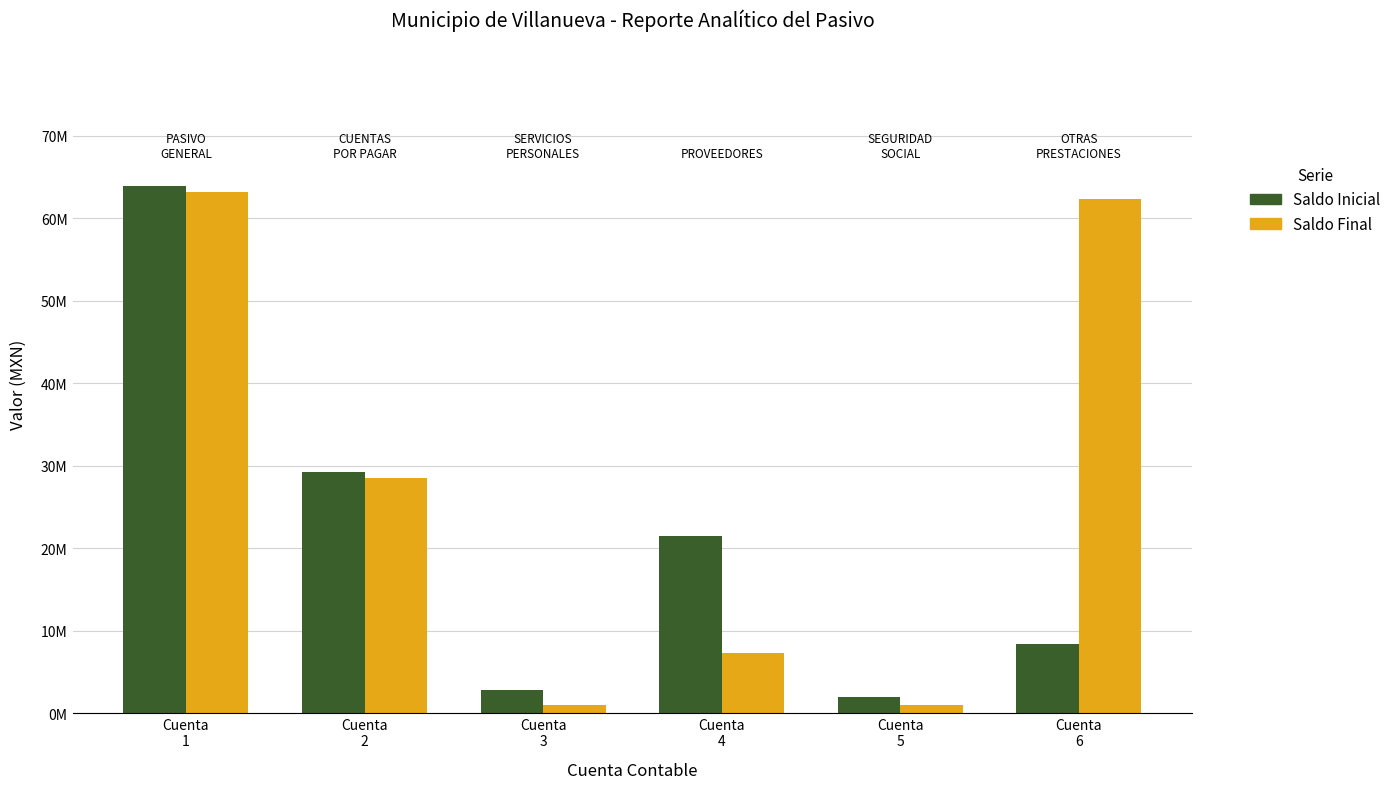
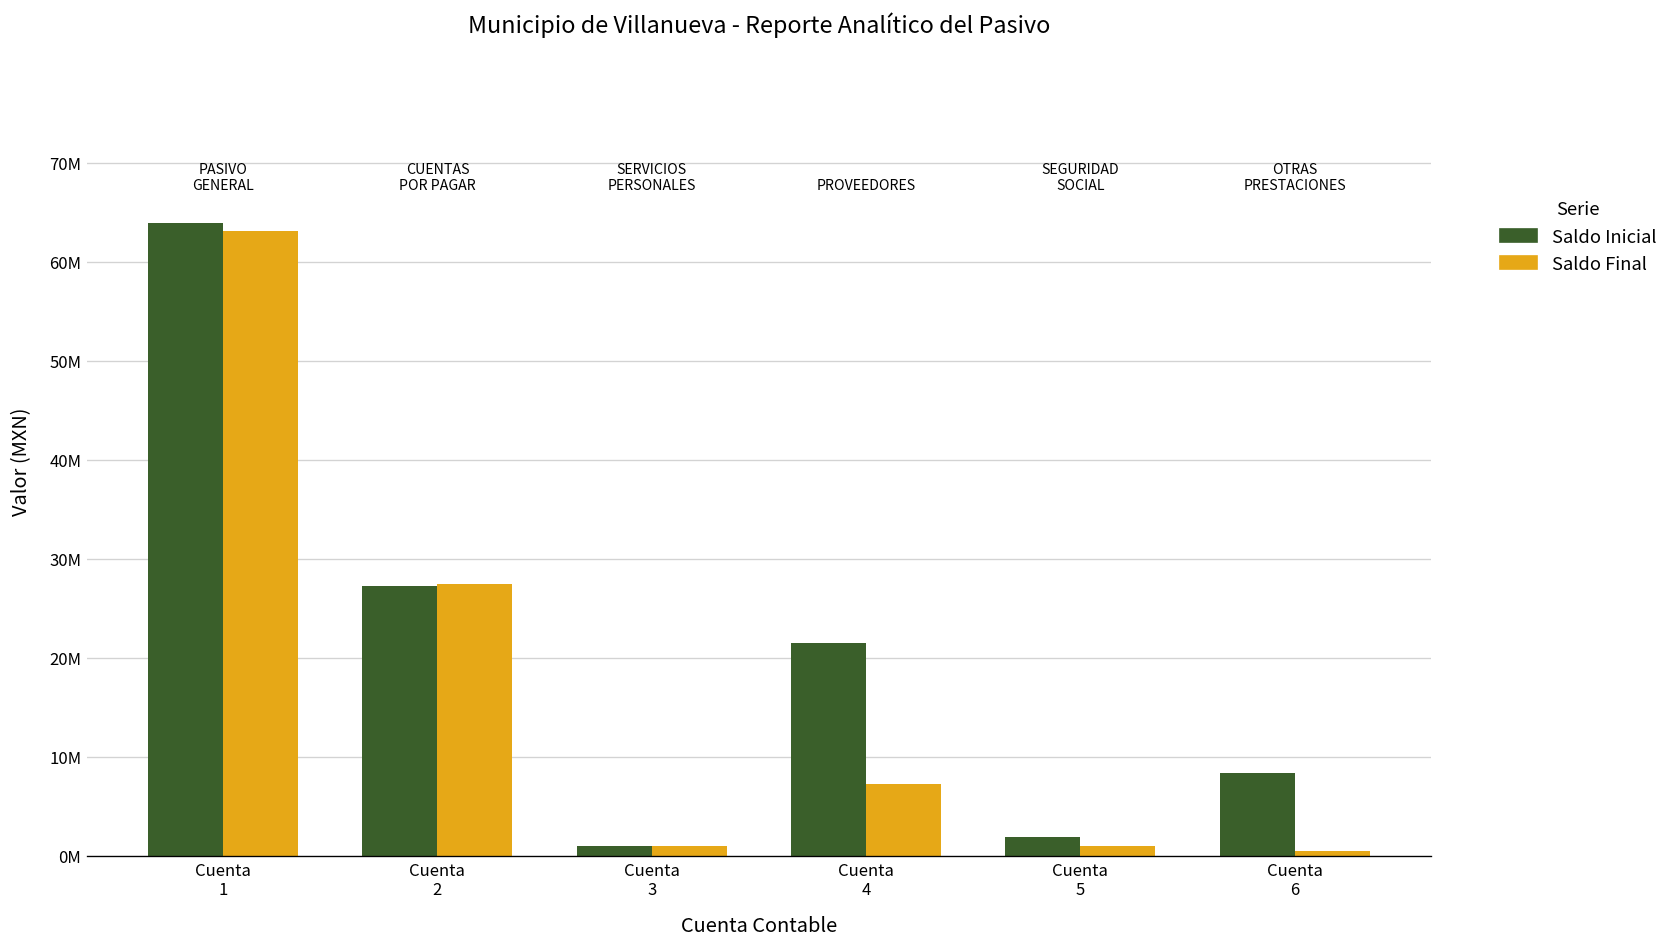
  {
    "Saldo Inicial": {
      "Cuenta 1": 64000000,
-     "Cuenta 2": 29000000,
-     "Cuenta 3": 3000000,
+     "Cuenta 2": 27000000,
+     "Cuenta 3": 1000000,
      "Cuenta 4": 22000000,
      "Cuenta 5": 2000000,
      "Cuenta 6": 8000000
    },
    "Saldo Final": {
      "Cuenta 1": 63000000,
-     "Cuenta 2": 29000000,
+     "Cuenta 2": 28000000,
      "Cuenta 3": 1000000,
      "Cuenta 4": 7000000,
      "Cuenta 5": 1000000,
-     "Cuenta 6": 62000000
+     "Cuenta 6": 1000000
    }
  }
